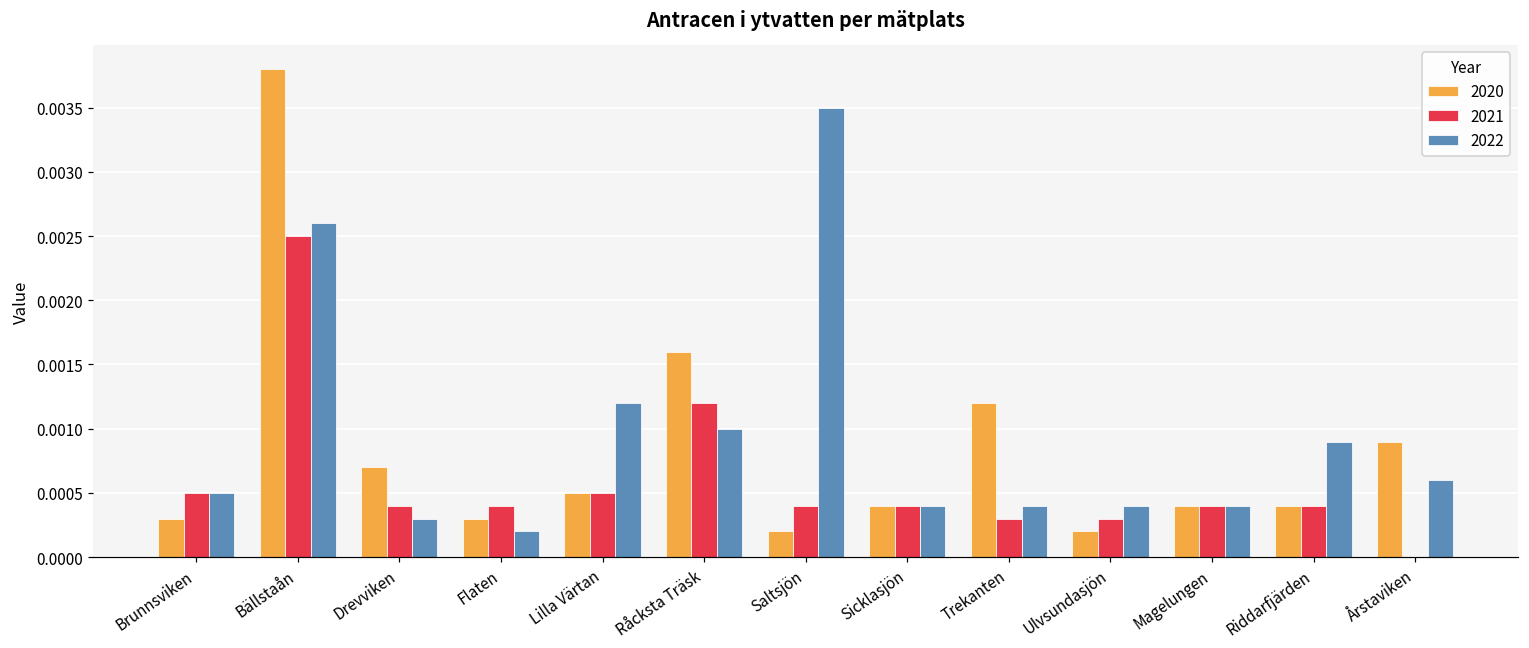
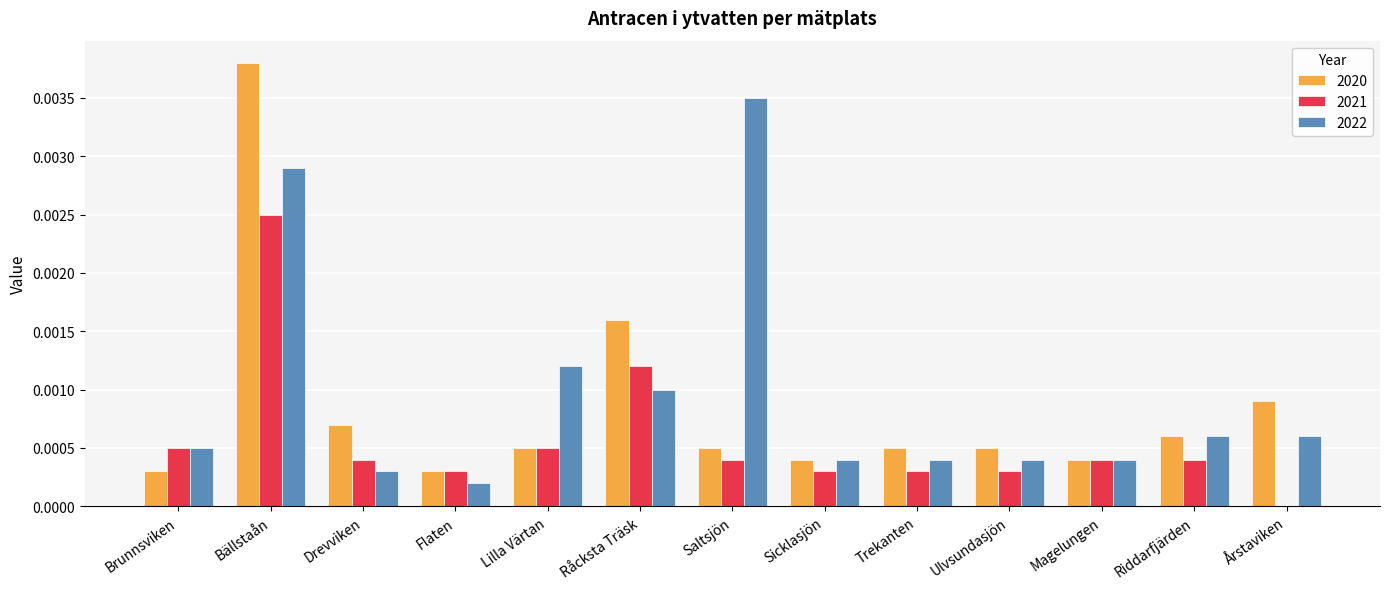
  {
    "2020": {
      "Brunnsviken": 0.0003,
      "Bällstaån": 0.0038,
      "Drevviken": 0.0007,
      "Flaten": 0.0003,
      "Lilla Värtan": 0.0005,
      "Råcksta Träsk": 0.0016,
-     "Saltsjön": 0.0002,
+     "Saltsjön": 0.0005,
      "Sicklasjön": 0.0004,
-     "Trekanten": 0.0012,
-     "Ulvsundasjön": 0.0002,
+     "Trekanten": 0.0005,
+     "Ulvsundasjön": 0.0005,
      "Magelungen": 0.0004,
-     "Riddarfjärden": 0.0004,
+     "Riddarfjärden": 0.0006,
      "Årstaviken": 0.0009
    },
    "2021": {
      "Brunnsviken": 0.0005,
      "Bällstaån": 0.0025,
      "Drevviken": 0.0004,
-     "Flaten": 0.0004,
+     "Flaten": 0.0003,
      "Lilla Värtan": 0.0005,
      "Råcksta Träsk": 0.0012,
      "Saltsjön": 0.0004,
-     "Sicklasjön": 0.0004,
+     "Sicklasjön": 0.0003,
      "Trekanten": 0.0003,
      "Ulvsundasjön": 0.0003,
      "Magelungen": 0.0004,
      "Riddarfjärden": 0.0004,
      "Årstaviken": 0.0000
    },
    "2022": {
      "Brunnsviken": 0.0005,
-     "Bällstaån": 0.0026,
+     "Bällstaån": 0.0029,
      "Drevviken": 0.0003,
      "Flaten": 0.0002,
      "Lilla Värtan": 0.0012,
      "Råcksta Träsk": 0.0010,
      "Saltsjön": 0.0035,
      "Sicklasjön": 0.0004,
      "Trekanten": 0.0004,
      "Ulvsundasjön": 0.0004,
      "Magelungen": 0.0004,
-     "Riddarfjärden": 0.0009,
+     "Riddarfjärden": 0.0006,
      "Årstaviken": 0.0006
    }
  }
